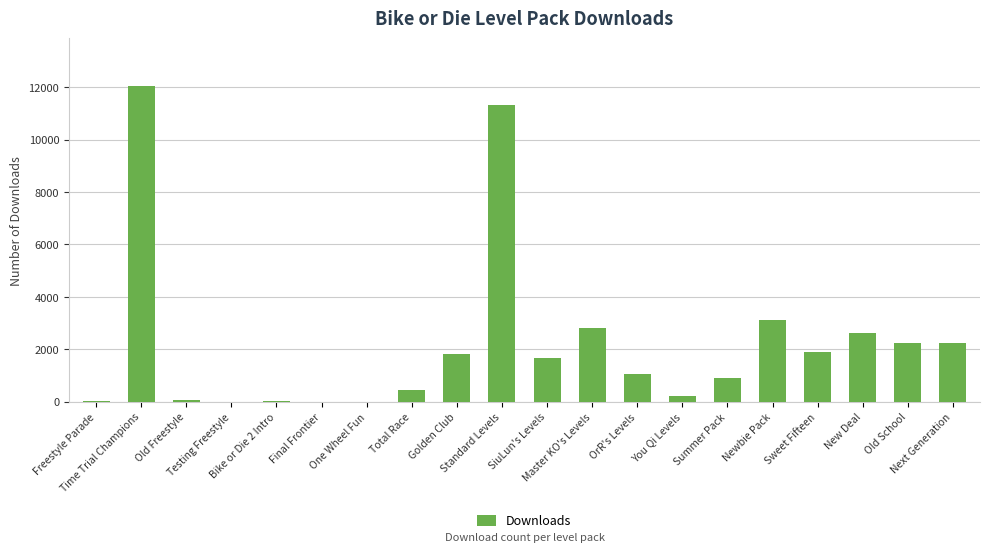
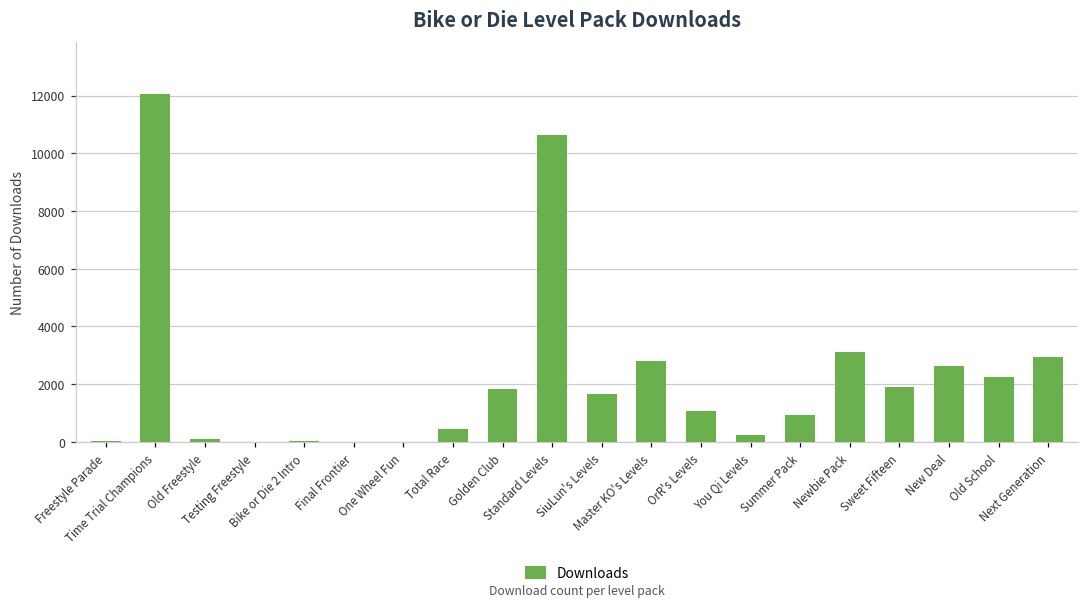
  {
    "Time Trial Champions": 12100,
    "Total Race": 500,
    "Golden Club": 1800,
-   "Standard Levels": 11300,
+   "Standard Levels": 10600,
    "SiuLun's Levels": 1700,
    "Master KO's Levels": 2800,
    "OrR's Levels": 1100,
    "You Qi Levels": 200,
    "Summer Pack": 900,
    "Newbie Pack": 3100,
    "Sweet Fifteen": 1900,
    "New Deal": 2600,
    "Old School": 2200,
-   "Next Generation": 2200
+   "Next Generation": 2900
  }
